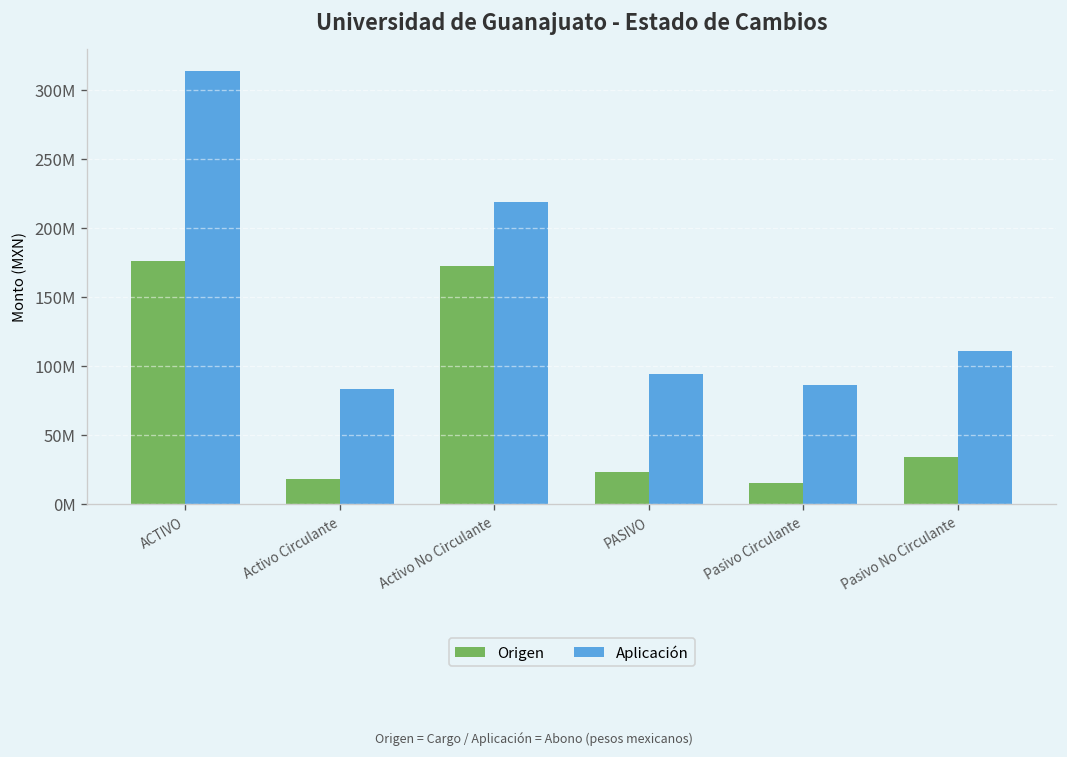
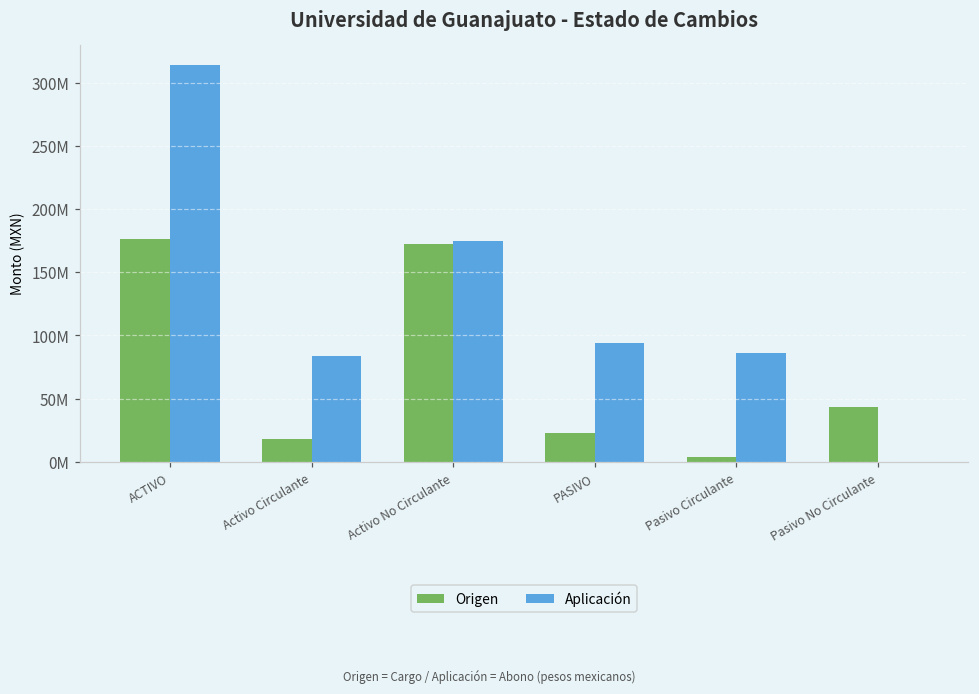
  {
    "Origen": {
      "ACTIVO": 176000000,
      "Activo Circulante": 18000000,
      "Activo No Circulante": 172000000,
      "PASIVO": 23000000,
-     "Pasivo Circulante": 15000000,
-     "Pasivo No Circulante": 34000000
+     "Pasivo Circulante": 3000000,
+     "Pasivo No Circulante": 44000000
    },
    "Aplicación": {
      "ACTIVO": 314000000,
      "Activo Circulante": 84000000,
-     "Activo No Circulante": 219000000,
+     "Activo No Circulante": 175000000,
      "PASIVO": 94000000,
      "Pasivo Circulante": 86000000,
-     "Pasivo No Circulante": 111000000
+     "Pasivo No Circulante": 0
    }
  }
